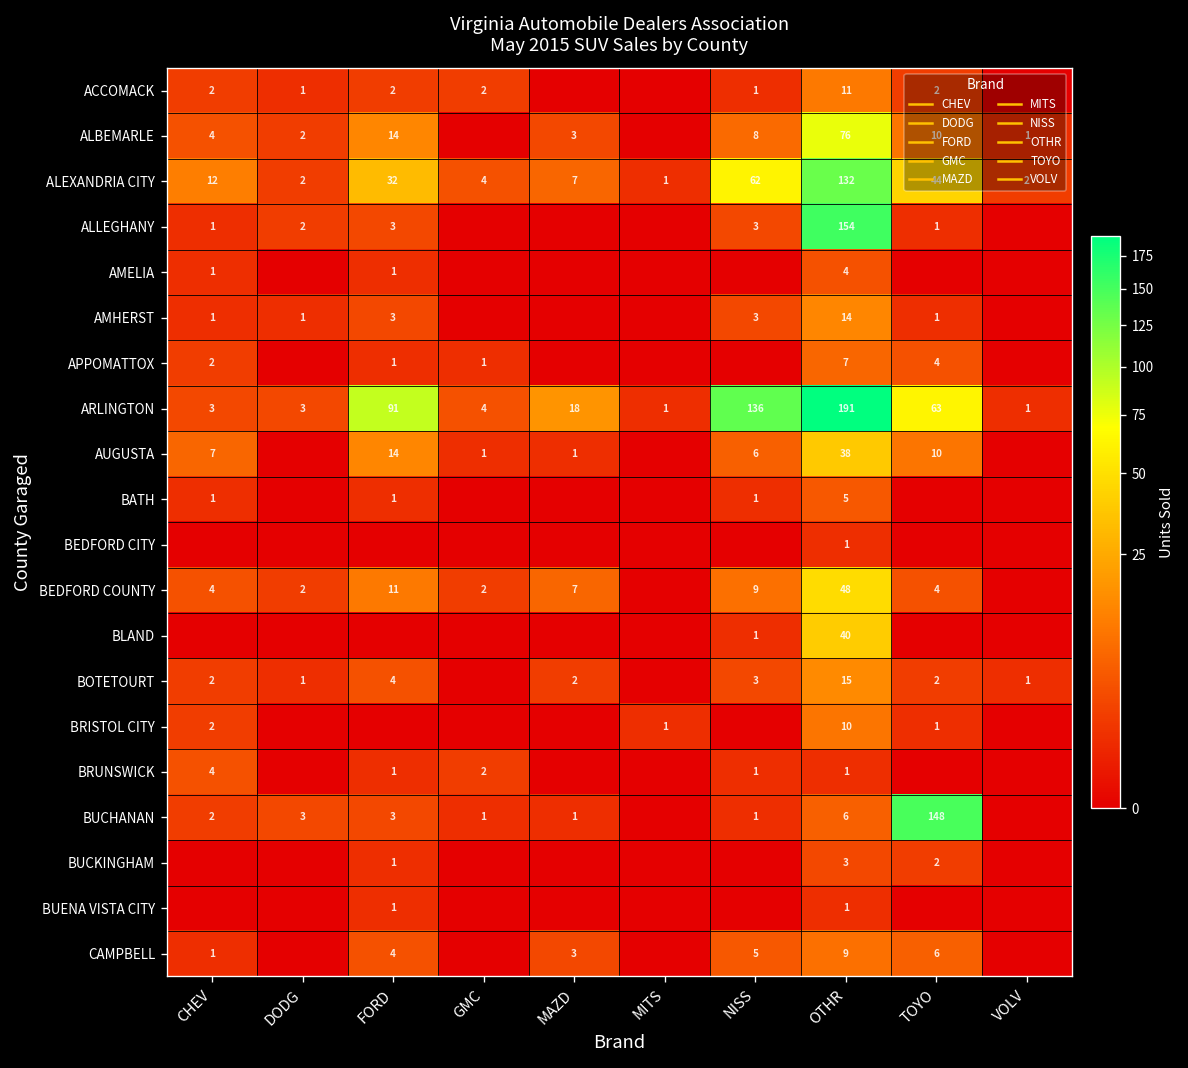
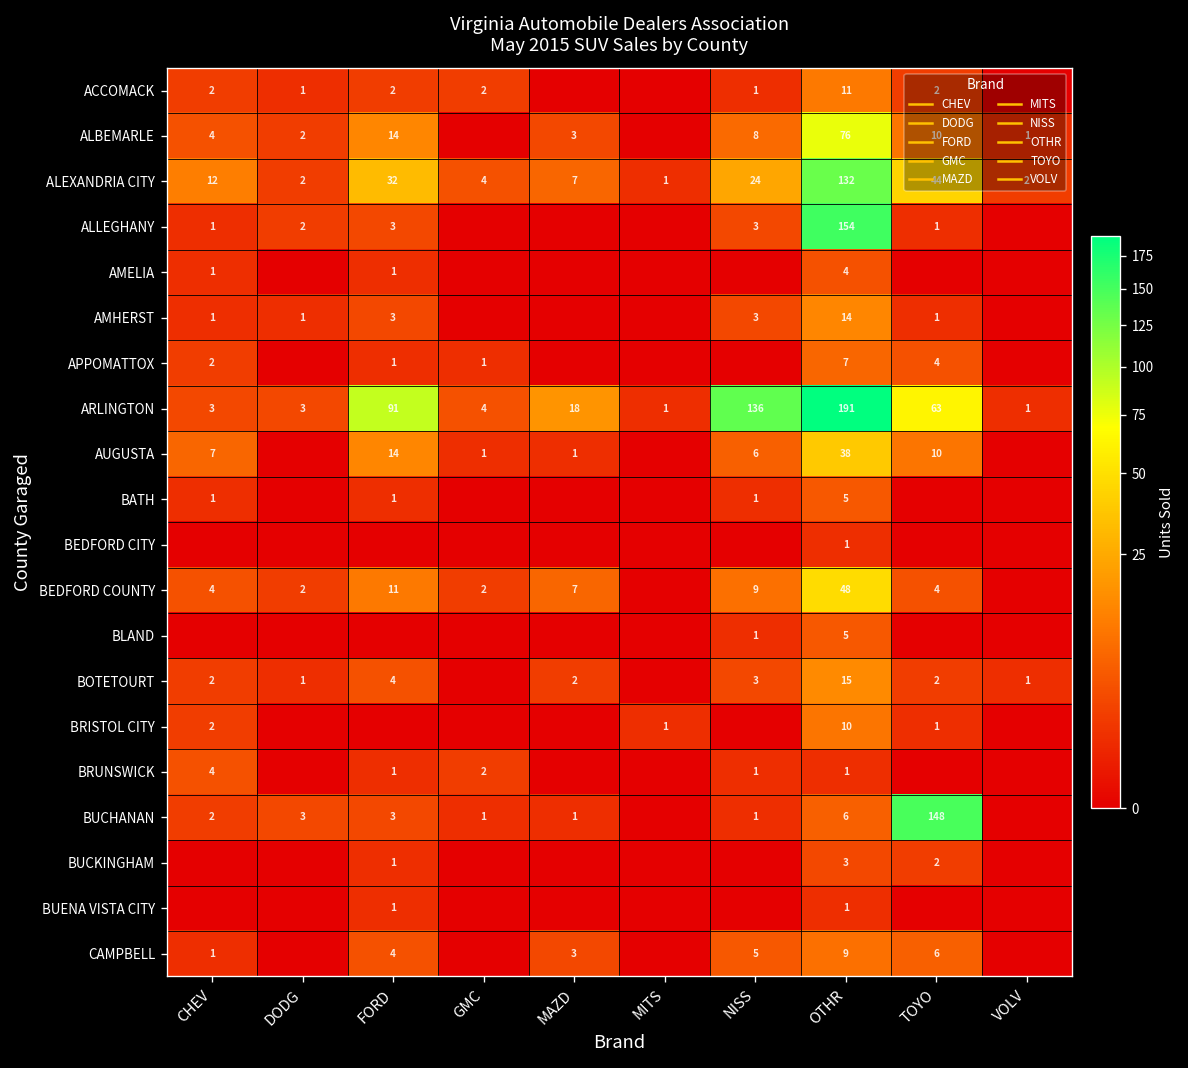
  {
    "ACCOMACK": {
      "CHEV": 2,
      "DODG": 1,
      "FORD": 2,
      "GMC": 2,
      "NISS": 1,
      "OTHR": 11
    },
    "ALBEMARLE": {
      "CHEV": 4,
      "DODG": 2,
      "FORD": 14,
      "MAZD": 3,
      "NISS": 8,
      "OTHR": 76
    },
    "ALEXANDRIA CITY": {
      "CHEV": 12,
      "DODG": 2,
      "FORD": 32,
      "GMC": 4,
      "MAZD": 7,
      "MITS": 1,
-     "NISS": 62,
+     "NISS": 24,
      "OTHR": 132
    },
    "ALLEGHANY": {
      "CHEV": 1,
      "DODG": 2,
      "FORD": 3,
      "NISS": 3,
      "OTHR": 154,
      "TOYO": 1
    },
    "AMELIA": {
      "CHEV": 1,
      "FORD": 1,
      "OTHR": 4
    },
    "AMHERST": {
      "CHEV": 1,
      "DODG": 1,
      "FORD": 3,
      "NISS": 3,
      "OTHR": 14,
      "TOYO": 1
    },
    "APPOMATTOX": {
      "CHEV": 2,
      "FORD": 1,
      "GMC": 1,
      "OTHR": 7,
      "TOYO": 4
    },
    "ARLINGTON": {
      "CHEV": 3,
      "DODG": 3,
      "FORD": 91,
      "GMC": 4,
      "MAZD": 18,
      "MITS": 1,
      "NISS": 136,
      "OTHR": 191,
      "TOYO": 63,
      "VOLV": 1
    },
    "AUGUSTA": {
      "CHEV": 7,
      "FORD": 14,
      "GMC": 1,
      "MAZD": 1,
      "NISS": 6,
      "OTHR": 38,
      "TOYO": 10
    },
    "BATH": {
      "CHEV": 1,
      "FORD": 1,
      "NISS": 1,
      "OTHR": 5
    },
    "BEDFORD CITY": {
      "OTHR": 1
    },
    "BEDFORD COUNTY": {
      "CHEV": 4,
      "DODG": 2,
      "FORD": 11,
      "GMC": 2,
      "MAZD": 7,
      "NISS": 9,
      "OTHR": 48,
      "TOYO": 4
    },
    "BLAND": {
      "NISS": 1,
-     "OTHR": 40
+     "OTHR": 5
    },
    "BOTETOURT": {
      "CHEV": 2,
      "DODG": 1,
      "FORD": 4,
      "MAZD": 2,
      "NISS": 3,
      "OTHR": 15,
      "TOYO": 2,
      "VOLV": 1
    },
    "BRISTOL CITY": {
      "CHEV": 2,
      "MITS": 1,
      "OTHR": 10,
      "TOYO": 1
    },
    "BRUNSWICK": {
      "CHEV": 4,
      "FORD": 1,
      "GMC": 2,
      "NISS": 1,
      "OTHR": 1
    },
    "BUCHANAN": {
      "CHEV": 2,
      "DODG": 3,
      "FORD": 3,
      "GMC": 1,
      "MAZD": 1,
      "NISS": 1,
      "OTHR": 6,
      "TOYO": 148
    },
    "BUCKINGHAM": {
      "FORD": 1,
      "OTHR": 3,
      "TOYO": 2
    },
    "BUENA VISTA CITY": {
      "FORD": 1,
      "OTHR": 1
    },
    "CAMPBELL": {
      "CHEV": 1,
      "FORD": 4,
      "MAZD": 3,
      "NISS": 5,
      "OTHR": 9,
      "TOYO": 6
    }
  }
